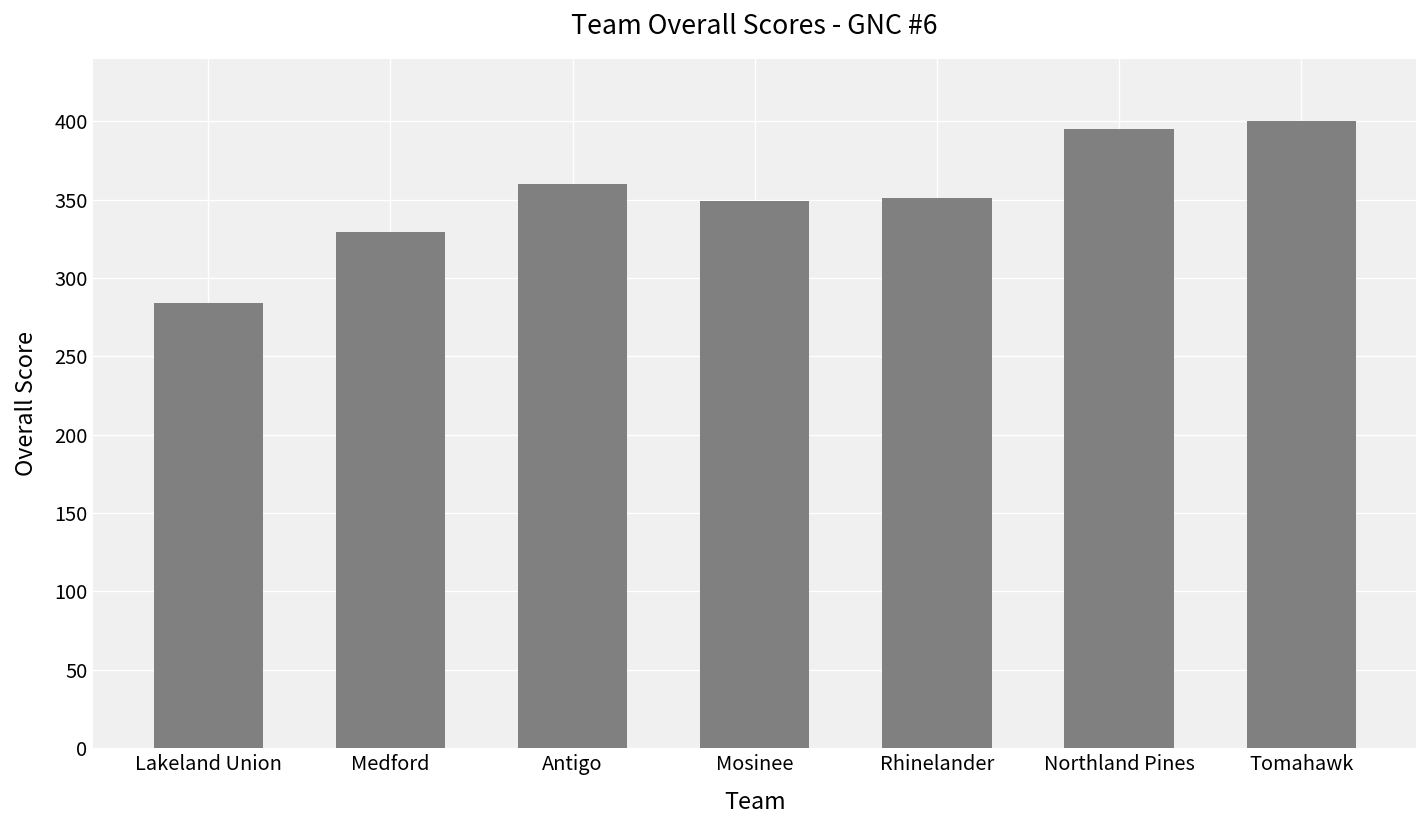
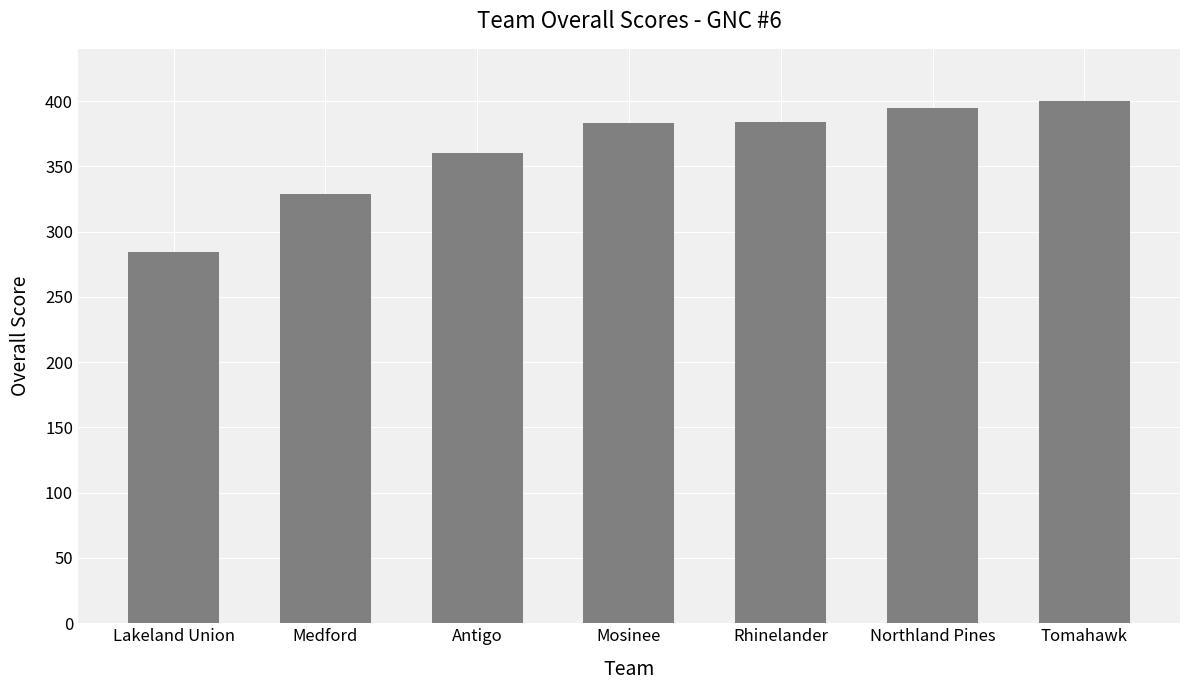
  {
    "Lakeland Union": 284,
    "Medford": 329,
    "Antigo": 360,
-   "Mosinee": 349,
-   "Rhinelander": 351,
+   "Mosinee": 383,
+   "Rhinelander": 384,
    "Northland Pines": 395,
    "Tomahawk": 400
  }
